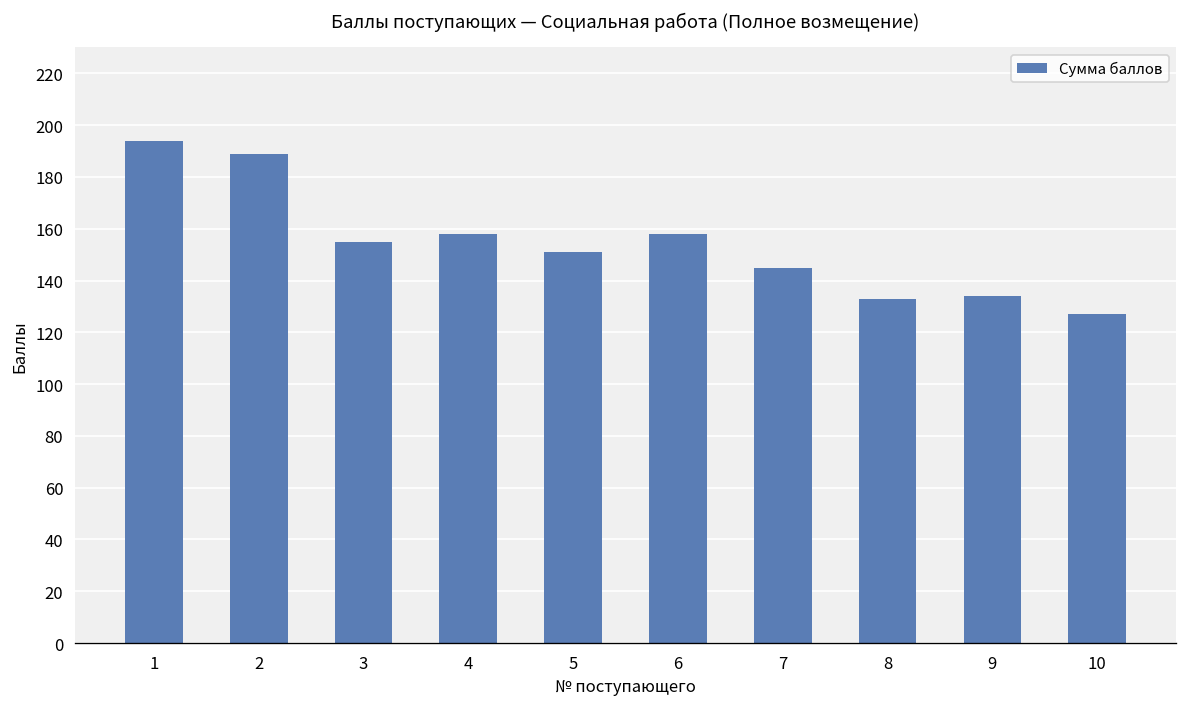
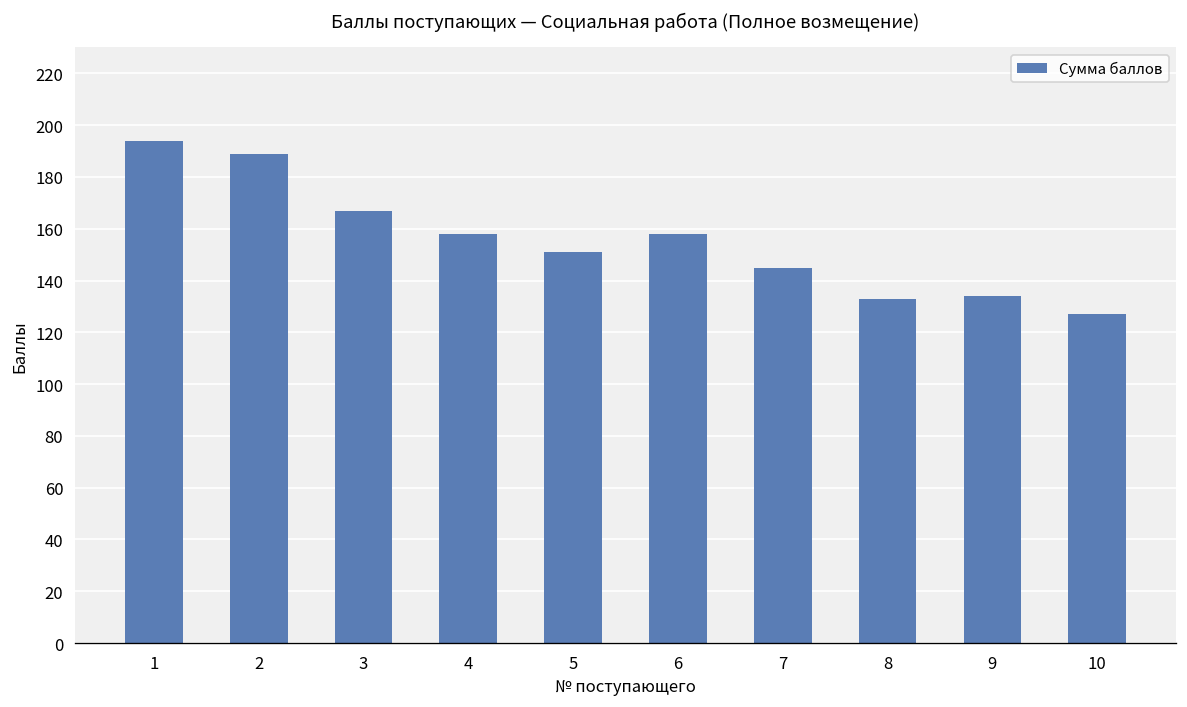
  {
    "1": 194,
    "2": 189,
-   "3": 155,
+   "3": 167,
    "4": 158,
    "5": 151,
    "6": 158,
    "7": 145,
    "8": 133,
    "9": 134,
    "10": 127
  }
